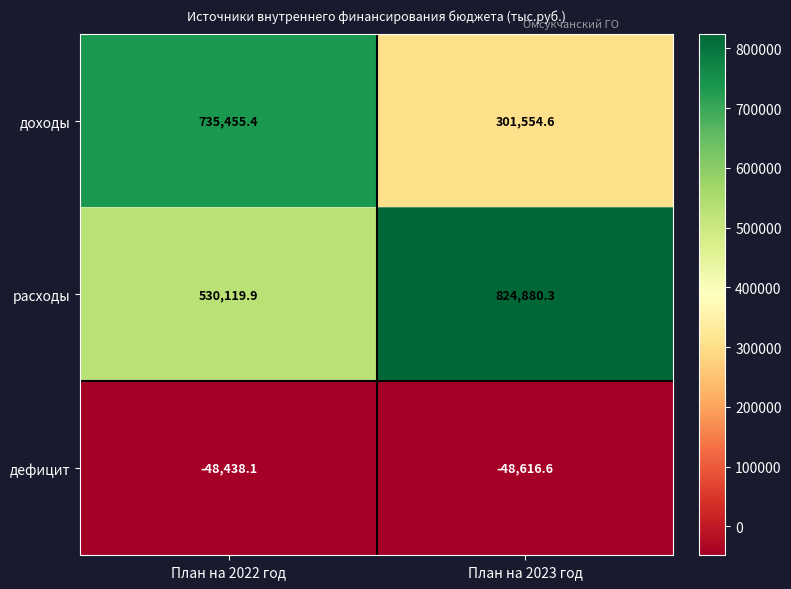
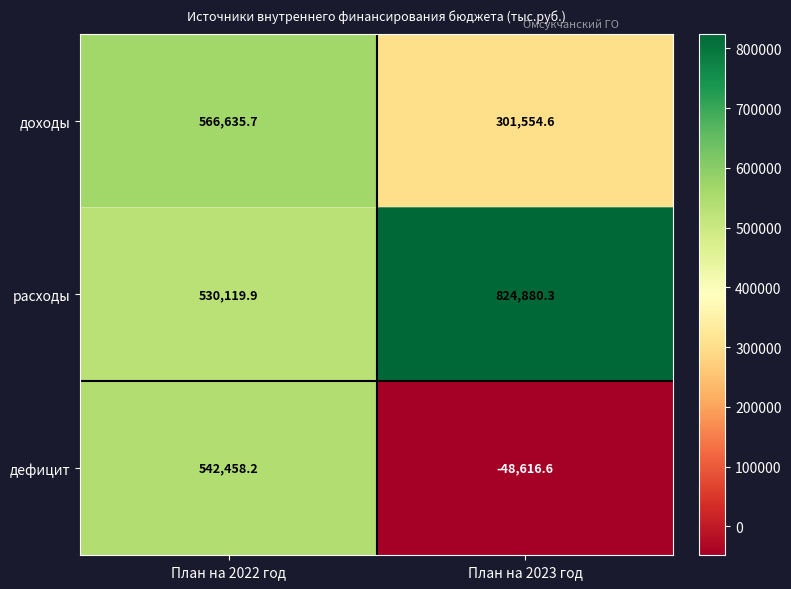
  {
    "доходы": {
-     "План на 2022 год": "735,455.4",
+     "План на 2022 год": "566,635.7",
      "План на 2023 год": "301,554.6"
    },
    "расходы": {
      "План на 2022 год": "530,119.9",
      "План на 2023 год": "824,880.3"
    },
    "дефицит": {
-     "План на 2022 год": "-48,438.1",
+     "План на 2022 год": "542,458.2",
      "План на 2023 год": "-48,616.6"
    }
  }
